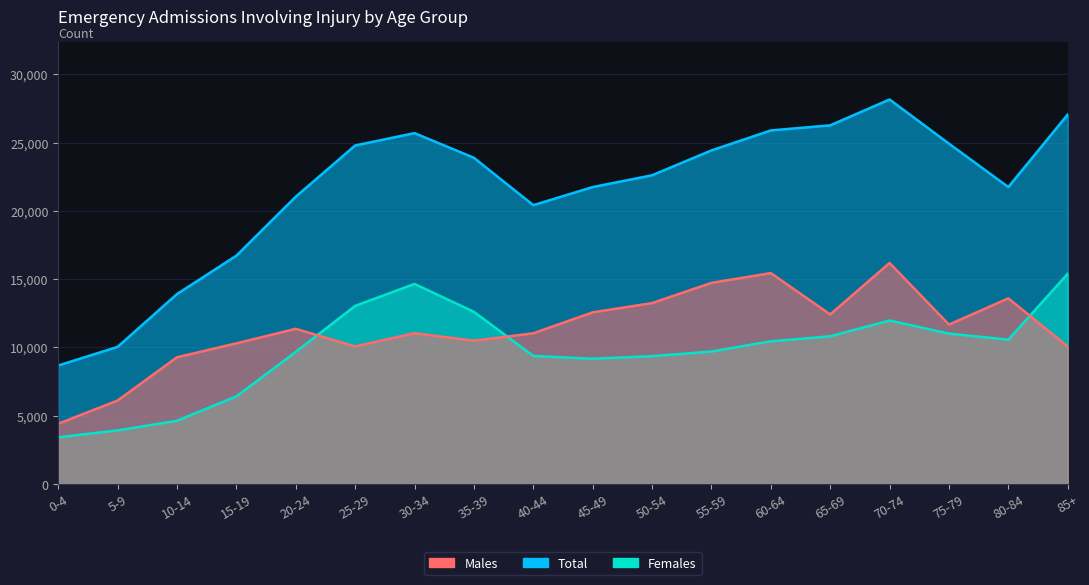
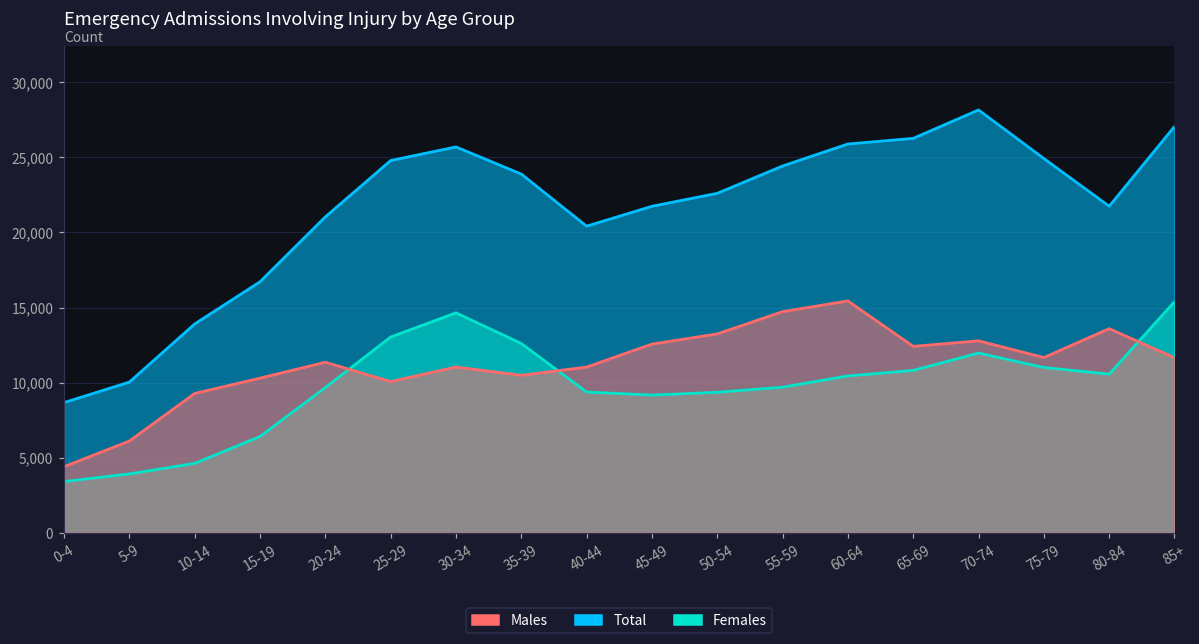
  {
    "Males": {
      "0-4": "4,400",
      "5-9": "6,100",
      "10-14": "9,300",
      "15-19": "10,300",
      "20-24": "11,400",
      "25-29": "10,100",
      "30-34": "11,000",
      "35-39": "10,500",
      "40-44": "11,000",
      "45-49": "12,600",
      "50-54": "13,200",
      "55-59": "14,700",
      "60-64": "15,400",
      "65-69": "12,400",
-     "70-74": "16,200",
+     "70-74": "12,800",
      "75-79": "11,700",
      "80-84": "13,600",
-     "85+": "10,100"
+     "85+": "11,700"
    }
  }
